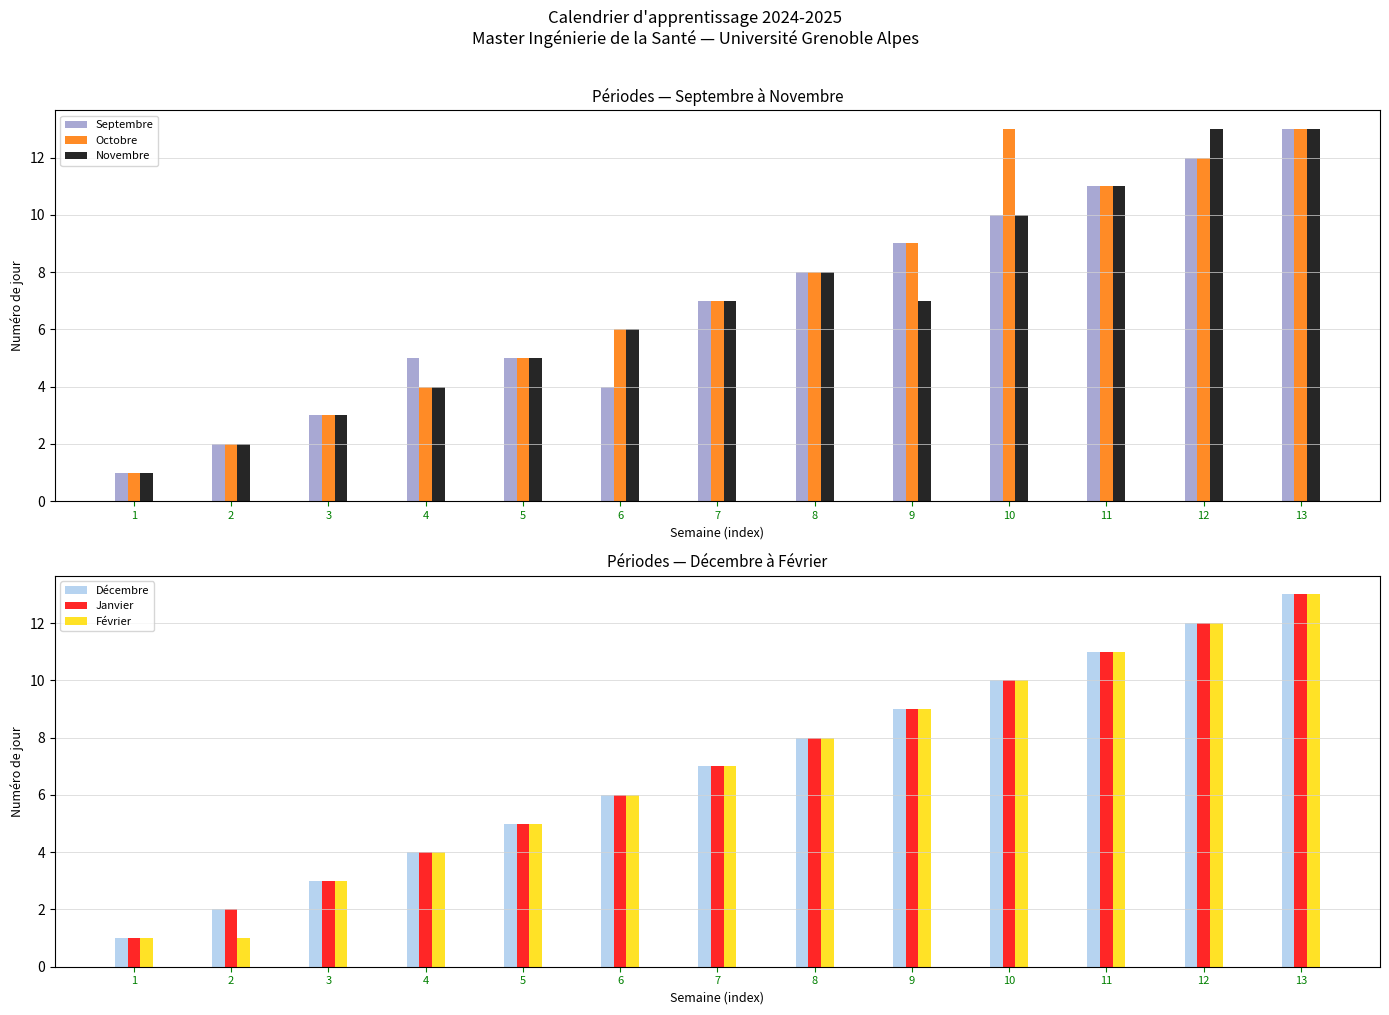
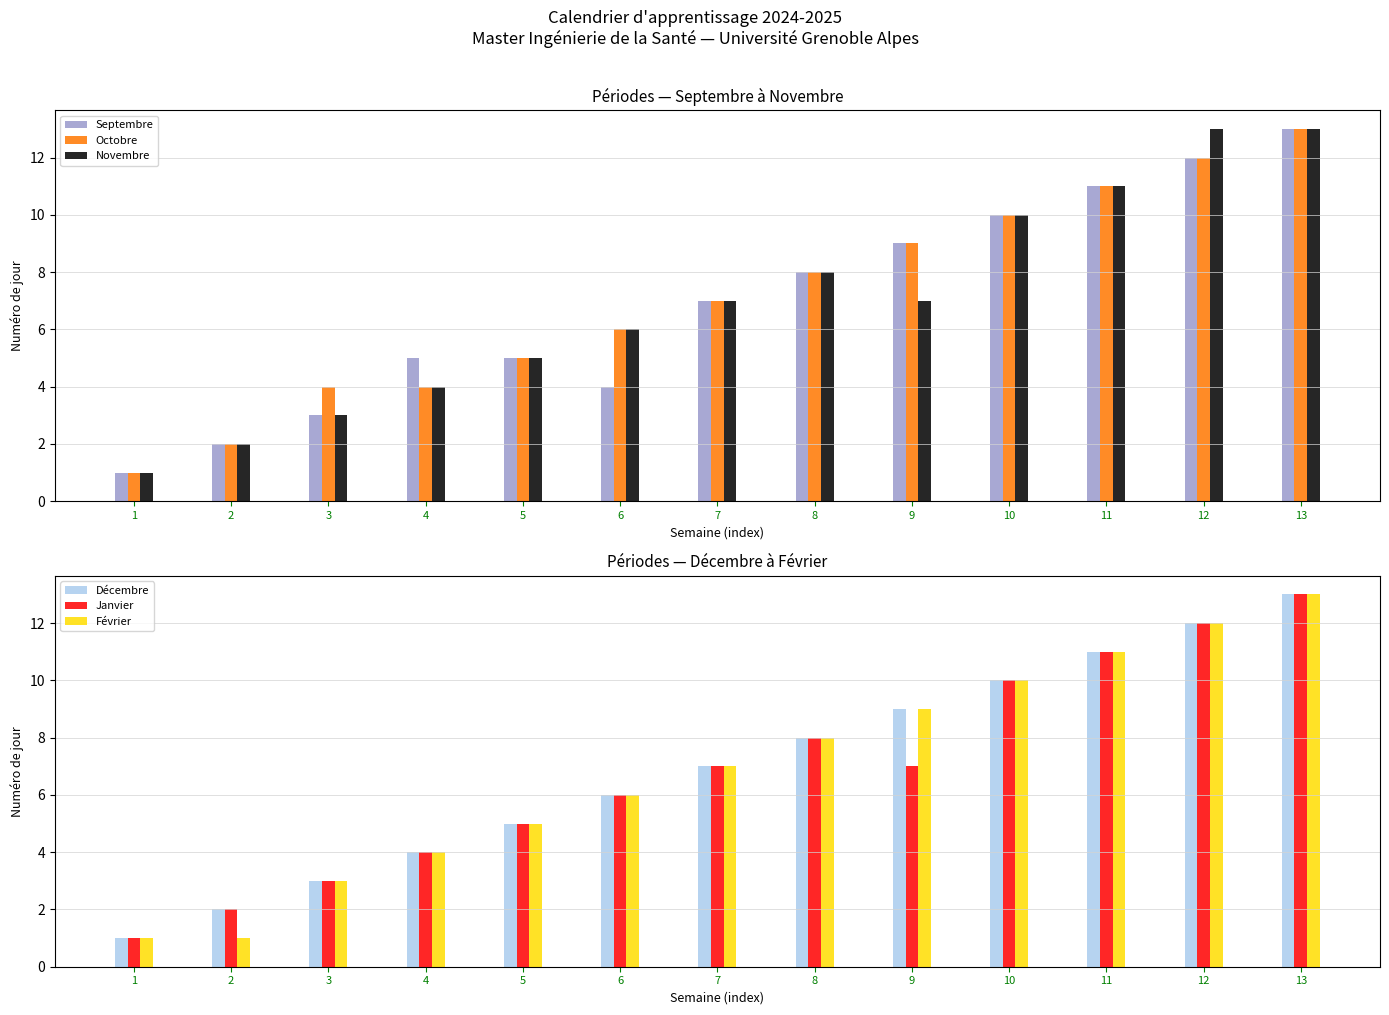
  {
    "Périodes — Septembre à Novembre": {
      "Septembre": {
        "1": 1,
        "2": 2,
        "3": 3,
        "4": 5,
        "5": 5,
        "6": 4,
        "7": 7,
        "8": 8,
        "9": 9,
        "10": 10,
        "11": 11,
        "12": 12,
        "13": 13
      },
      "Octobre": {
        "1": 1,
        "2": 2,
-       "3": 3,
+       "3": 4,
        "4": 4,
        "5": 5,
        "6": 6,
        "7": 7,
        "8": 8,
        "9": 9,
-       "10": 13,
+       "10": 10,
        "11": 11,
        "12": 12,
        "13": 13
      },
      "Novembre": {
        "1": 1,
        "2": 2,
        "3": 3,
        "4": 4,
        "5": 5,
        "6": 6,
        "7": 7,
        "8": 8,
        "9": 7,
        "10": 10,
        "11": 11,
        "12": 13,
        "13": 13
      }
    },
    "Périodes — Décembre à Février": {
      "Décembre": {
        "1": 1,
        "2": 2,
        "3": 3,
        "4": 4,
        "5": 5,
        "6": 6,
        "7": 7,
        "8": 8,
        "9": 9,
        "10": 10,
        "11": 11,
        "12": 12,
        "13": 13
      },
      "Janvier": {
        "1": 1,
        "2": 2,
        "3": 3,
        "4": 4,
        "5": 5,
        "6": 6,
        "7": 7,
        "8": 8,
-       "9": 9,
+       "9": 7,
        "10": 10,
        "11": 11,
        "12": 12,
        "13": 13
      },
      "Février": {
        "1": 1,
        "2": 1,
        "3": 3,
        "4": 4,
        "5": 5,
        "6": 6,
        "7": 7,
        "8": 8,
        "9": 9,
        "10": 10,
        "11": 11,
        "12": 12,
        "13": 13
      }
    }
  }
